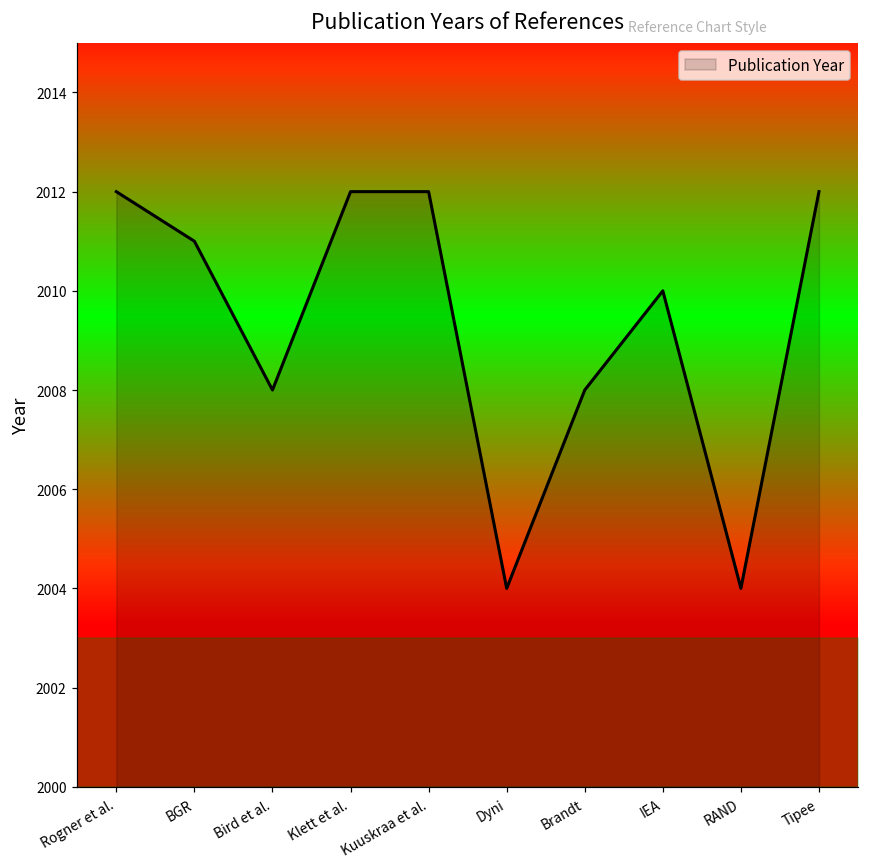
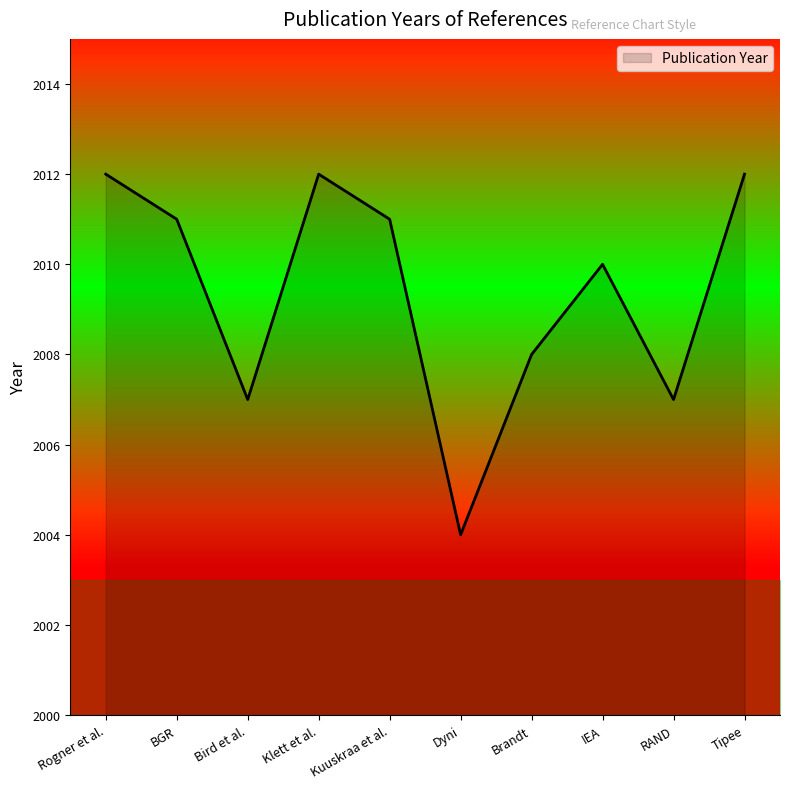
  {
    "Publication Year": {
      "Rogner et al.": 2012,
      "BGR": 2011,
-     "Bird et al.": 2008,
+     "Bird et al.": 2007,
      "Klett et al.": 2012,
-     "Kuuskraa et al.": 2012,
+     "Kuuskraa et al.": 2011,
      "Dyni": 2004,
      "Brandt": 2008,
      "IEA": 2010,
-     "RAND": 2004,
+     "RAND": 2007,
      "Tipee": 2012
    }
  }
